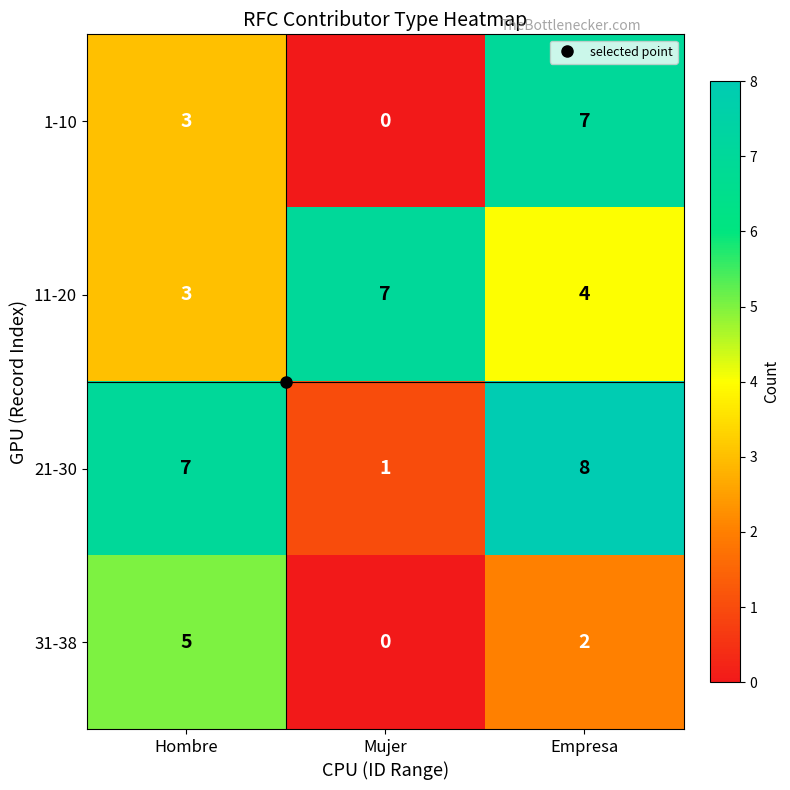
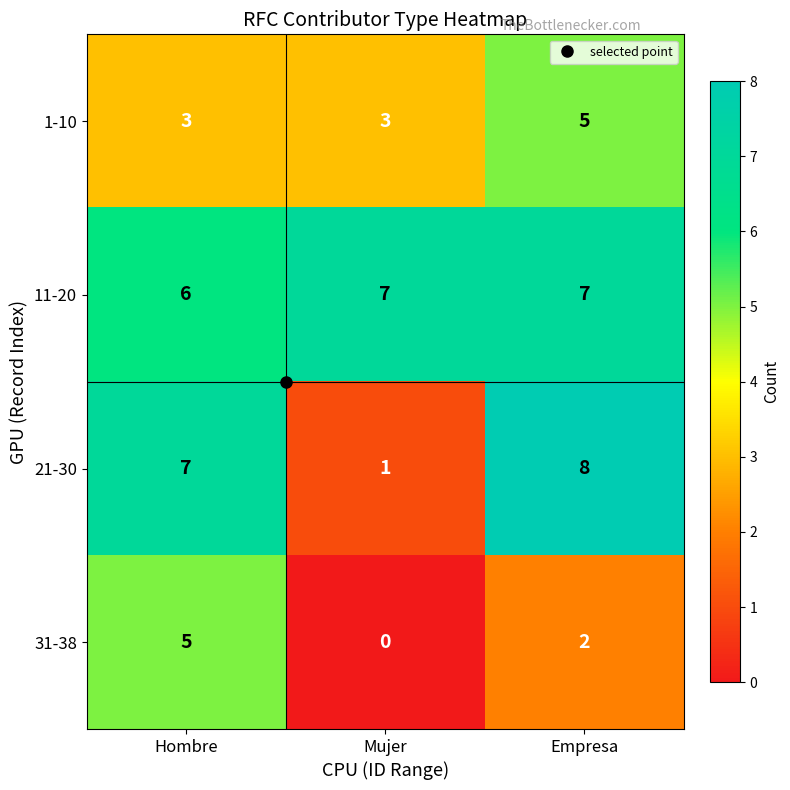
  {
    "1-10": {
      "Hombre": 3,
-     "Mujer": 0,
-     "Empresa": 7
+     "Mujer": 3,
+     "Empresa": 5
    },
    "11-20": {
-     "Hombre": 3,
+     "Hombre": 6,
      "Mujer": 7,
-     "Empresa": 4
+     "Empresa": 7
    },
    "21-30": {
      "Hombre": 7,
      "Mujer": 1,
      "Empresa": 8
    },
    "31-38": {
      "Hombre": 5,
      "Mujer": 0,
      "Empresa": 2
    }
  }
